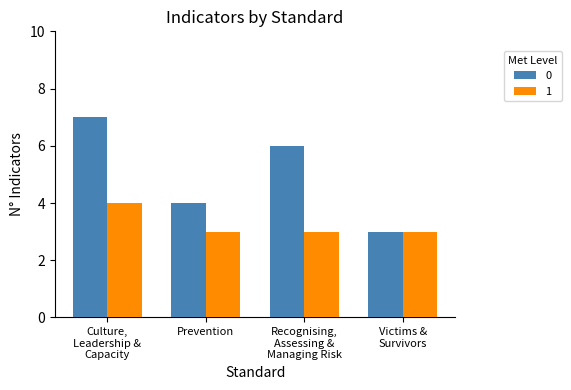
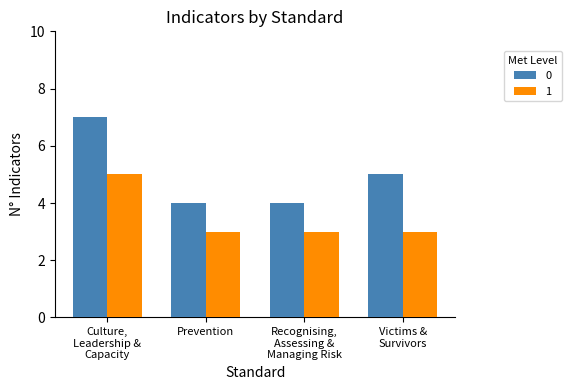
  {
    "0": {
      "Culture, Leadership & Capacity": 7,
      "Prevention": 4,
-     "Recognising, Assessing & Managing Risk": 6,
-     "Victims & Survivors": 3
+     "Recognising, Assessing & Managing Risk": 4,
+     "Victims & Survivors": 5
    },
    "1": {
-     "Culture, Leadership & Capacity": 4,
+     "Culture, Leadership & Capacity": 5,
      "Prevention": 3,
      "Recognising, Assessing & Managing Risk": 3,
      "Victims & Survivors": 3
    }
  }
